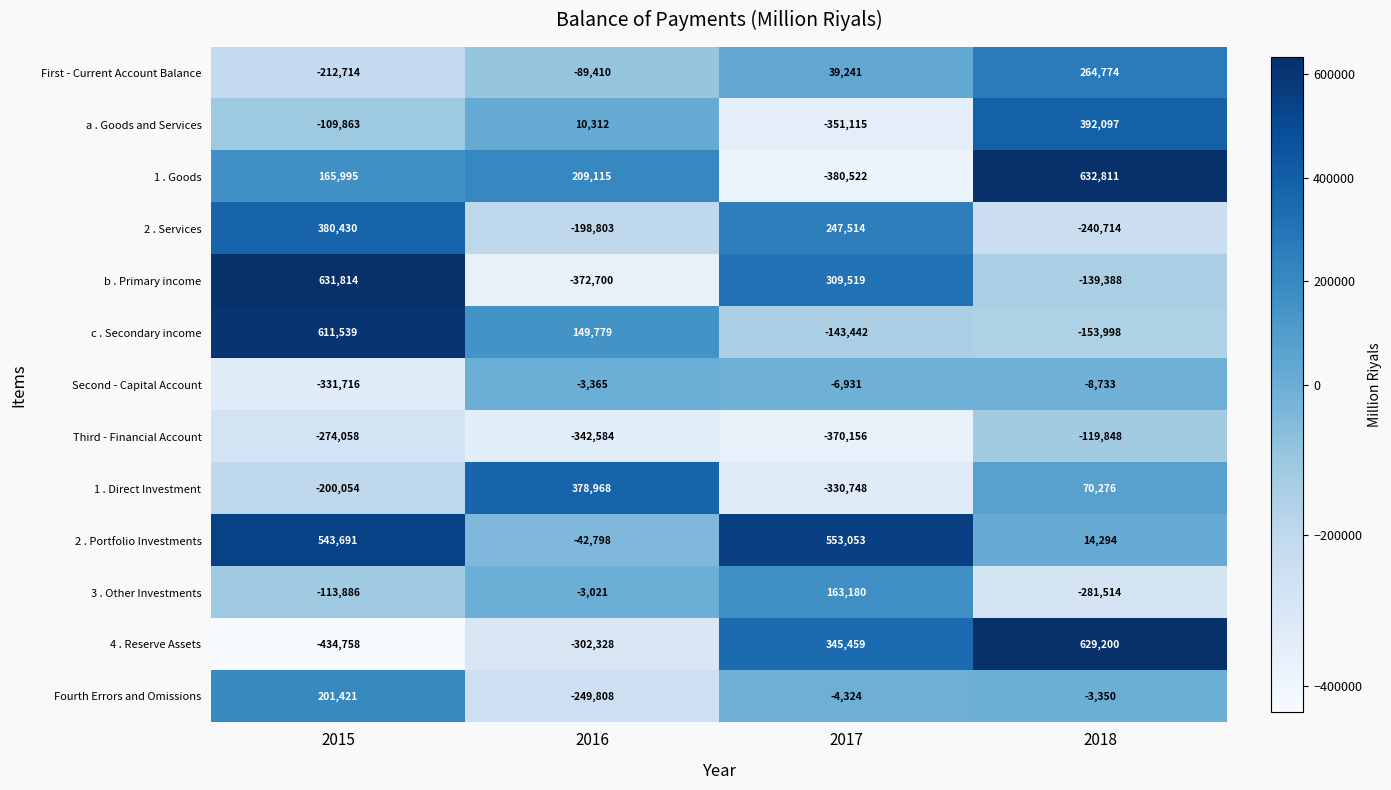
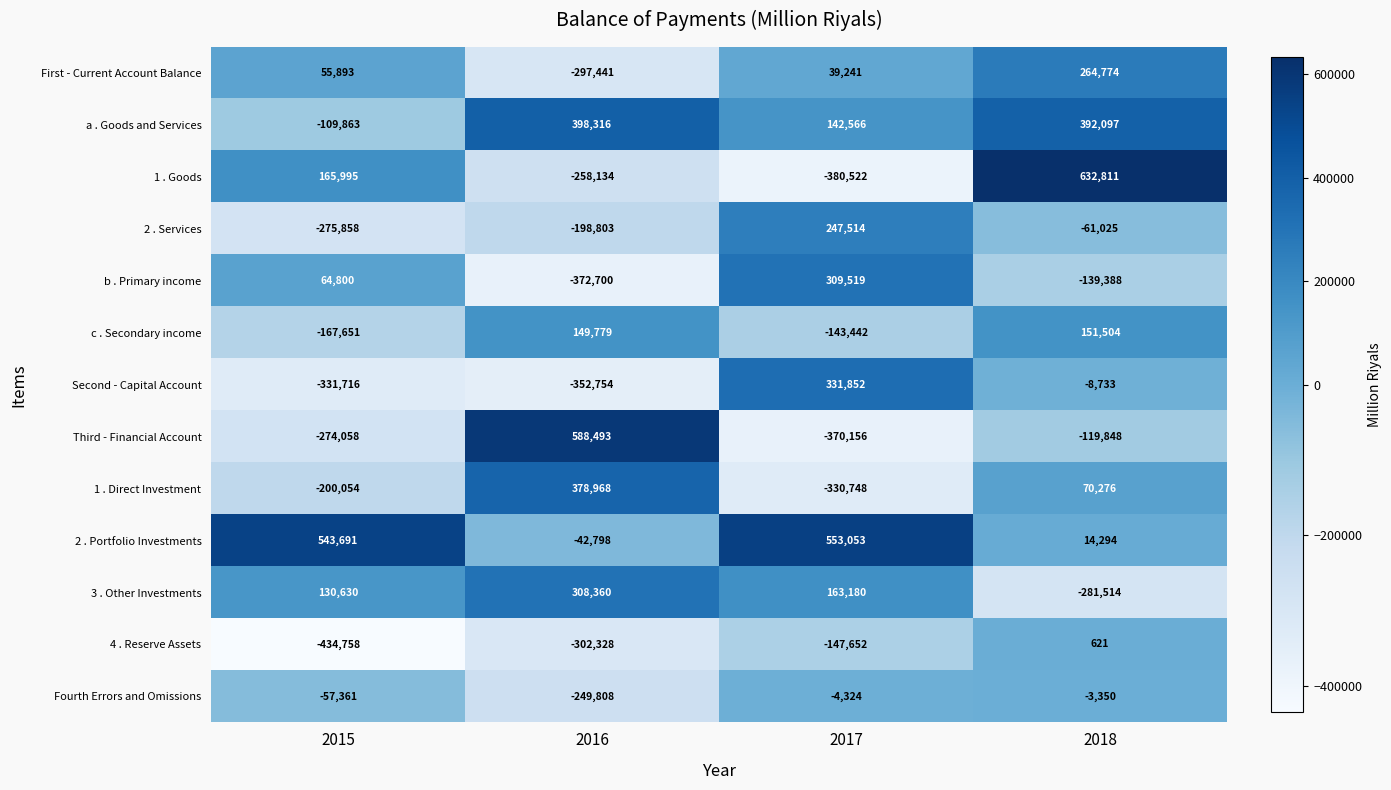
  {
    "First - Current Account Balance": {
-     "2015": "-212,714",
-     "2016": "-89,410",
+     "2015": "55,893",
+     "2016": "-297,441",
      "2017": "39,241",
      "2018": "264,774"
    },
    "a . Goods and Services": {
      "2015": "-109,863",
-     "2016": "10,312",
-     "2017": "-351,115",
+     "2016": "398,316",
+     "2017": "142,566",
      "2018": "392,097"
    },
    "1 . Goods": {
      "2015": "165,995",
-     "2016": "209,115",
+     "2016": "-258,134",
      "2017": "-380,522",
      "2018": "632,811"
    },
    "2 . Services": {
-     "2015": "380,430",
+     "2015": "-275,858",
      "2016": "-198,803",
      "2017": "247,514",
-     "2018": "-240,714"
+     "2018": "-61,025"
    },
    "b . Primary income": {
-     "2015": "631,814",
+     "2015": "64,800",
      "2016": "-372,700",
      "2017": "309,519",
      "2018": "-139,388"
    },
    "c . Secondary income": {
-     "2015": "611,539",
+     "2015": "-167,651",
      "2016": "149,779",
      "2017": "-143,442",
-     "2018": "-153,998"
+     "2018": "151,504"
    },
    "Second - Capital Account": {
      "2015": "-331,716",
-     "2016": "-3,365",
-     "2017": "-6,931",
+     "2016": "-352,754",
+     "2017": "331,852",
      "2018": "-8,733"
    },
    "Third - Financial Account": {
      "2015": "-274,058",
-     "2016": "-342,584",
+     "2016": "588,493",
      "2017": "-370,156",
      "2018": "-119,848"
    },
    "1 . Direct Investment": {
      "2015": "-200,054",
      "2016": "378,968",
      "2017": "-330,748",
      "2018": "70,276"
    },
    "2 . Portfolio Investments": {
      "2015": "543,691",
      "2016": "-42,798",
      "2017": "553,053",
      "2018": "14,294"
    },
    "3 . Other Investments": {
-     "2015": "-113,886",
-     "2016": "-3,021",
+     "2015": "130,630",
+     "2016": "308,360",
      "2017": "163,180",
      "2018": "-281,514"
    },
    "4 . Reserve Assets": {
      "2015": "-434,758",
      "2016": "-302,328",
-     "2017": "345,459",
-     "2018": "629,200"
+     "2017": "-147,652",
+     "2018": "621"
    },
    "Fourth Errors and Omissions": {
-     "2015": "201,421",
+     "2015": "-57,361",
      "2016": "-249,808",
      "2017": "-4,324",
      "2018": "-3,350"
    }
  }
